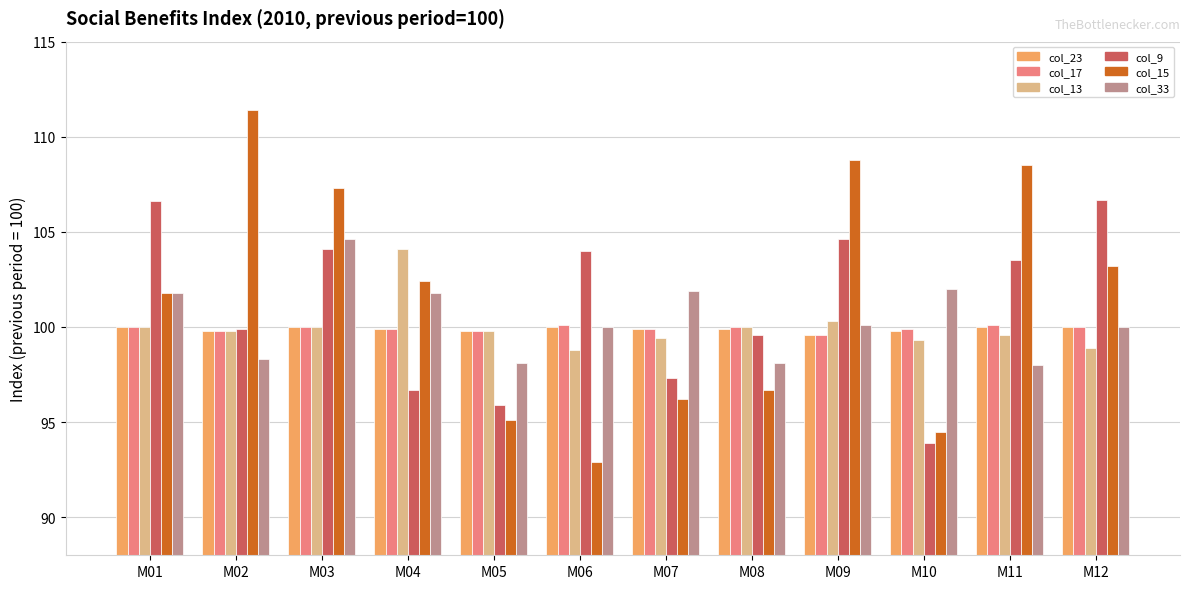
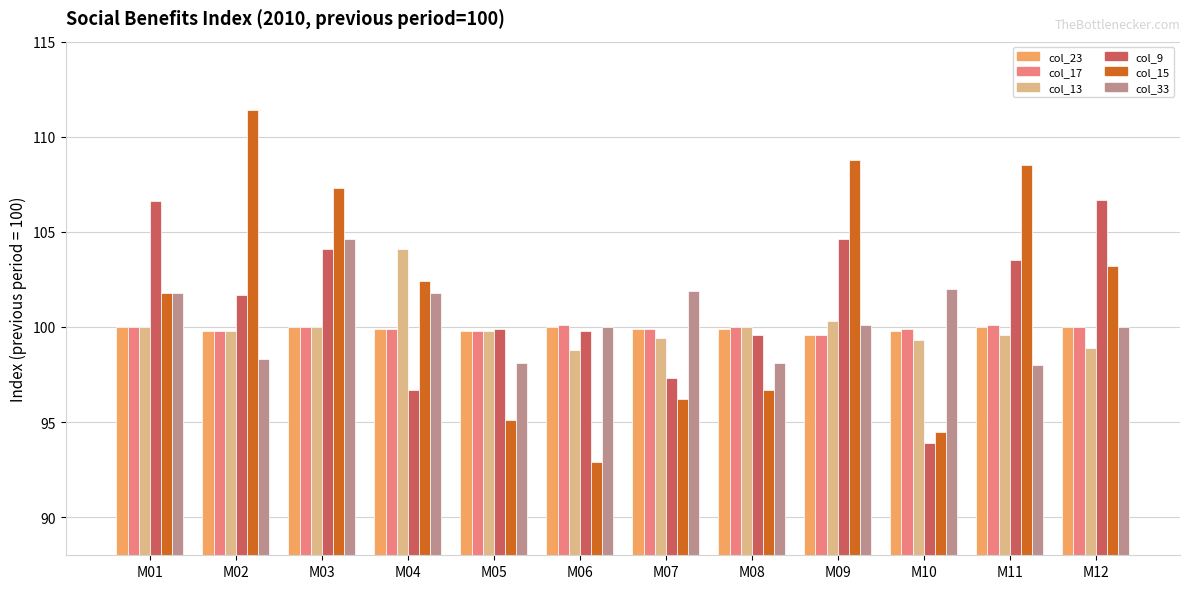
  {
    "col_9": {
      "M01": 106.6,
-     "M02": 99.9,
+     "M02": 101.7,
      "M03": 104.1,
      "M04": 96.7,
-     "M05": 95.9,
-     "M06": 104.0,
+     "M05": 99.9,
+     "M06": 99.8,
      "M07": 97.3,
      "M08": 99.6,
      "M09": 104.6,
      "M10": 93.9,
      "M11": 103.5,
      "M12": 106.7
    },
    "col_15": {
      "M01": 101.8,
      "M02": 111.4,
      "M03": 107.3,
      "M04": 102.4,
      "M05": 95.1,
      "M06": 92.9,
      "M07": 96.2,
      "M08": 96.7,
      "M09": 108.8,
      "M10": 94.5,
      "M11": 108.5,
      "M12": 103.2
    }
  }
